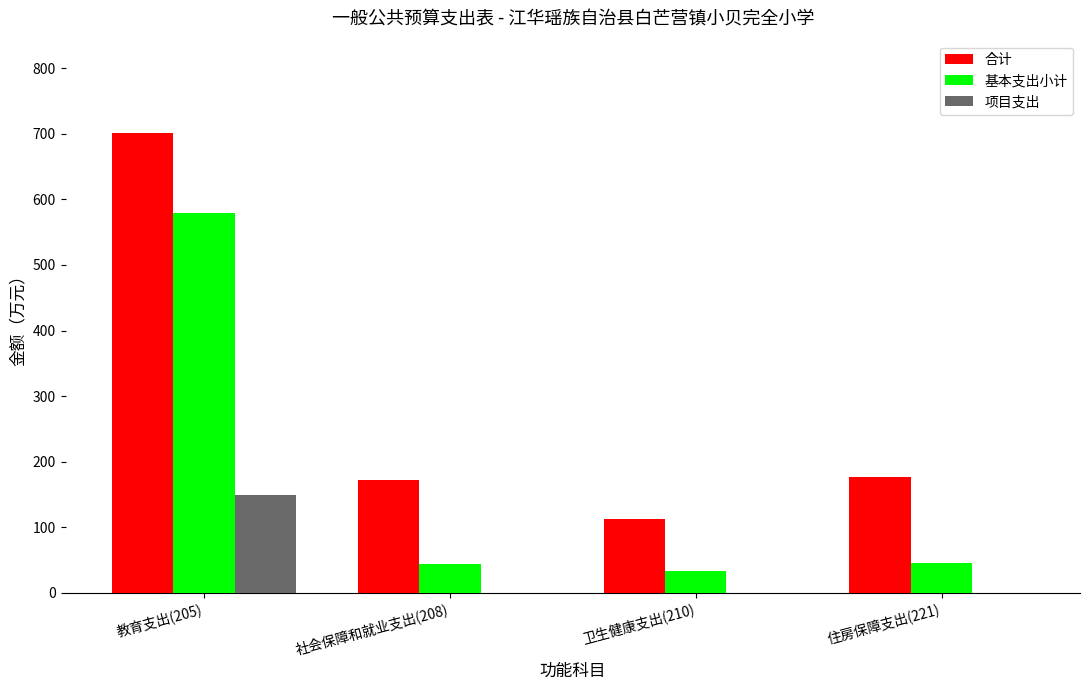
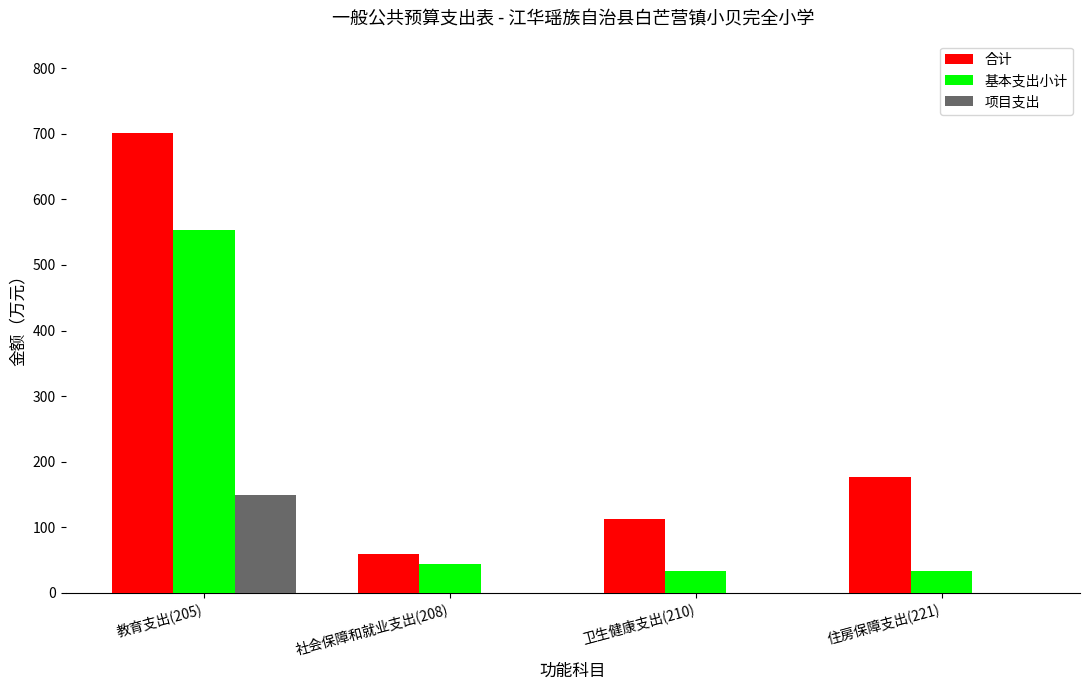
  {
    "合计": {
      "教育支出(205)": 700,
-     "社会保障和就业支出(208)": 170,
+     "社会保障和就业支出(208)": 60,
      "卫生健康支出(210)": 110,
      "住房保障支出(221)": 180
    },
    "基本支出小计": {
-     "教育支出(205)": 580,
+     "教育支出(205)": 550,
      "社会保障和就业支出(208)": 40,
      "卫生健康支出(210)": 30,
-     "住房保障支出(221)": 40
+     "住房保障支出(221)": 30
    },
    "项目支出": {
      "教育支出(205)": 150,
      "社会保障和就业支出(208)": 0,
      "卫生健康支出(210)": 0,
      "住房保障支出(221)": 0
    }
  }
